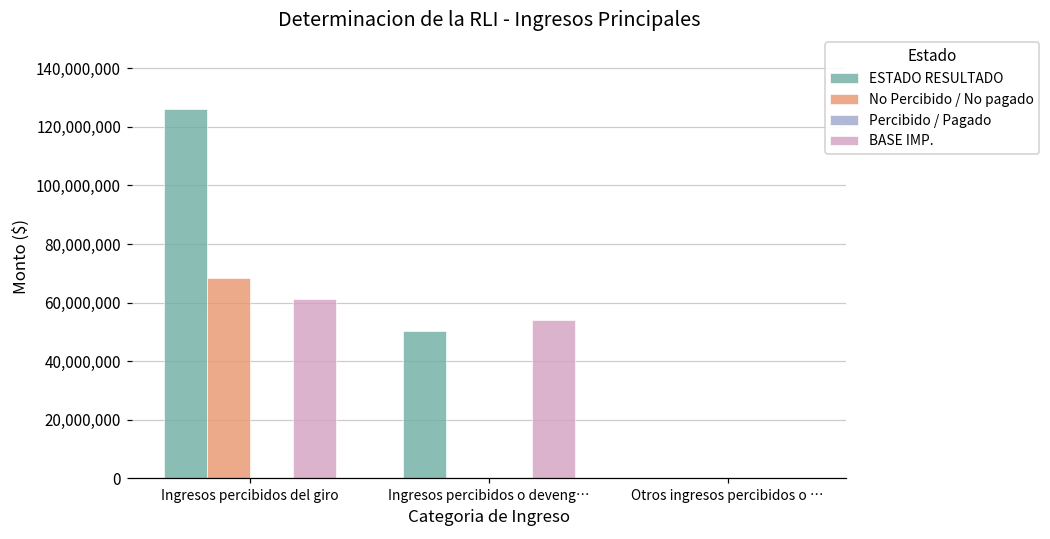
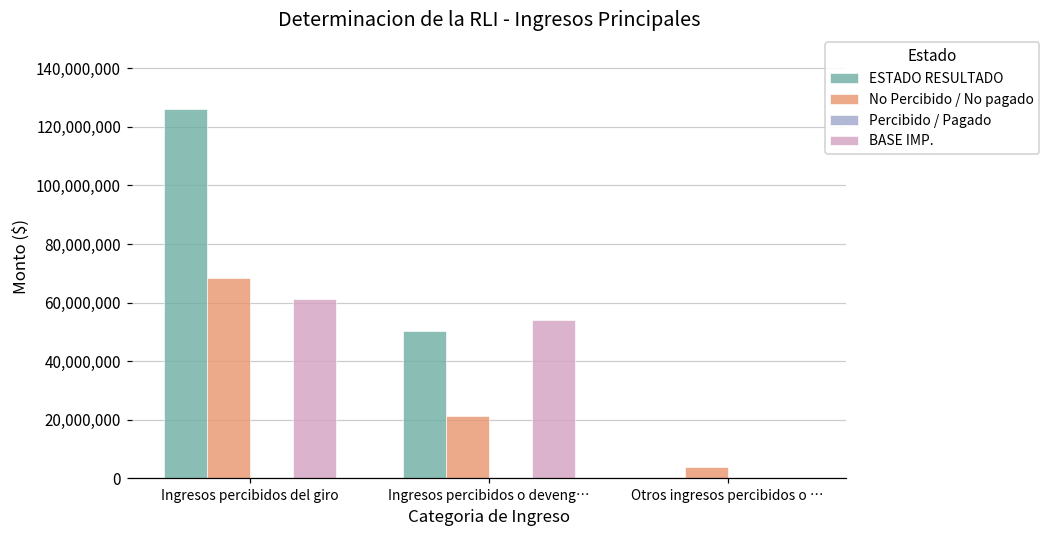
  {
    "ESTADO RESULTADO": {
      "Ingresos percibidos del giro": "126,000,000",
      "Ingresos percibidos o deveng…": "50,000,000"
    },
    "No Percibido / No pagado": {
      "Ingresos percibidos del giro": "68,000,000",
-     "Ingresos percibidos o deveng…": "0",
-     "Otros ingresos percibidos o …": "0"
+     "Ingresos percibidos o deveng…": "21,000,000",
+     "Otros ingresos percibidos o …": "4,000,000"
    }
  }
